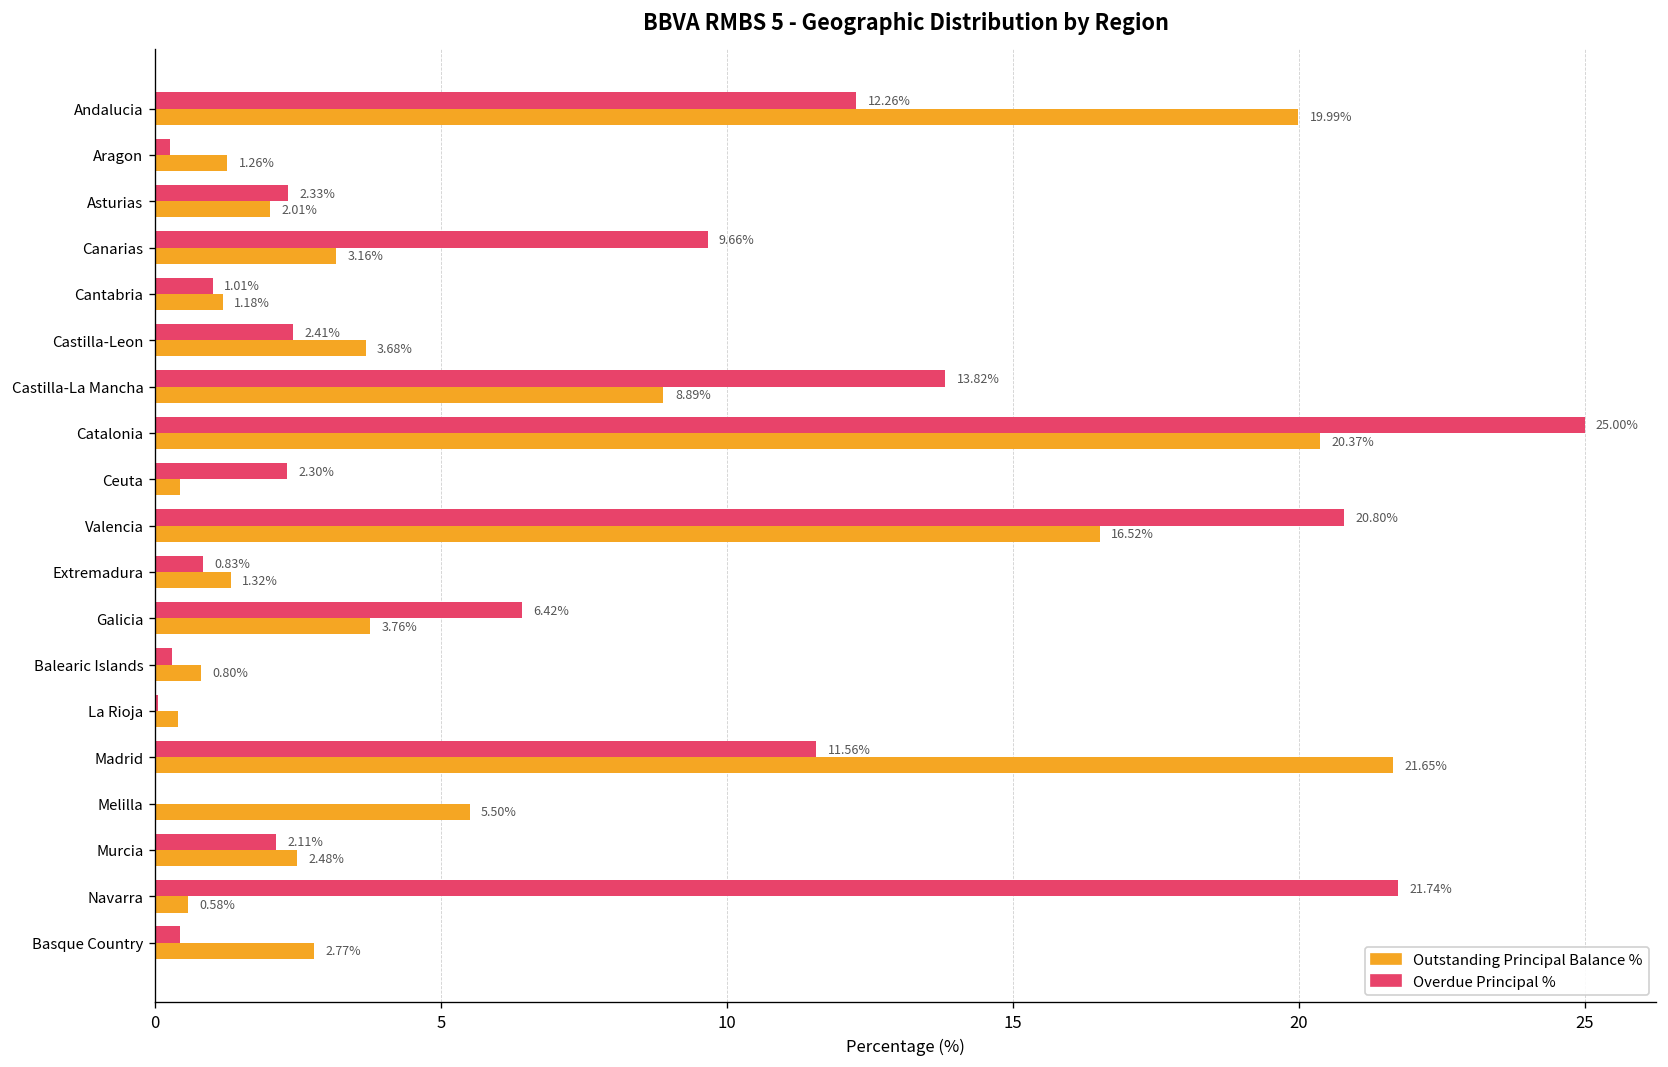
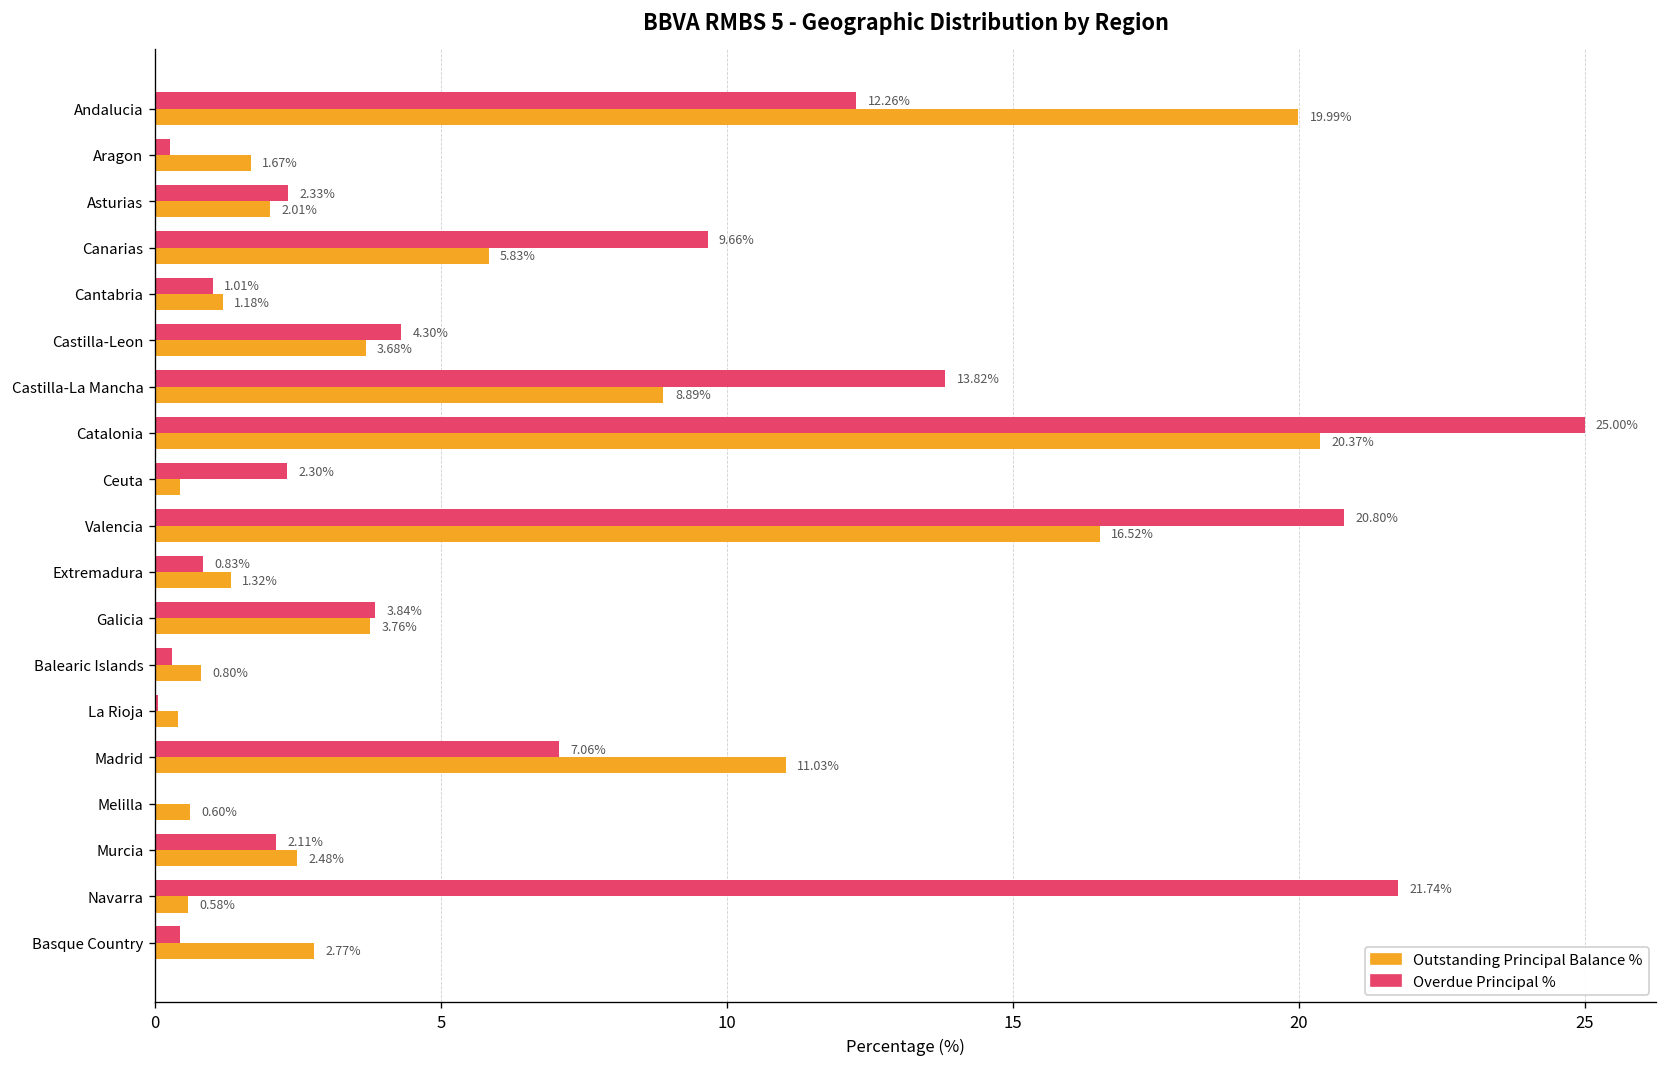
  {
    "Outstanding Principal Balance %": {
      "Andalucia": "19.99%",
-     "Aragon": "1.26%",
+     "Aragon": "1.67%",
      "Asturias": "2.01%",
-     "Canarias": "3.16%",
+     "Canarias": "5.83%",
      "Cantabria": "1.18%",
      "Castilla-Leon": "3.68%",
      "Castilla-La Mancha": "8.89%",
      "Catalonia": "20.37%",
      "Valencia": "16.52%",
      "Extremadura": "1.32%",
      "Galicia": "3.76%",
      "Balearic Islands": "0.80%",
-     "Madrid": "21.65%",
-     "Melilla": "5.50%",
+     "Madrid": "11.03%",
+     "Melilla": "0.60%",
      "Murcia": "2.48%",
      "Navarra": "0.58%",
      "Basque Country": "2.77%"
    },
    "Overdue Principal %": {
      "Andalucia": "12.26%",
      "Asturias": "2.33%",
      "Canarias": "9.66%",
      "Cantabria": "1.01%",
-     "Castilla-Leon": "2.41%",
+     "Castilla-Leon": "4.30%",
      "Castilla-La Mancha": "13.82%",
      "Catalonia": "25.00%",
      "Ceuta": "2.30%",
      "Valencia": "20.80%",
      "Extremadura": "0.83%",
-     "Galicia": "6.42%",
-     "Madrid": "11.56%",
+     "Galicia": "3.84%",
+     "Madrid": "7.06%",
      "Murcia": "2.11%",
      "Navarra": "21.74%"
    }
  }
